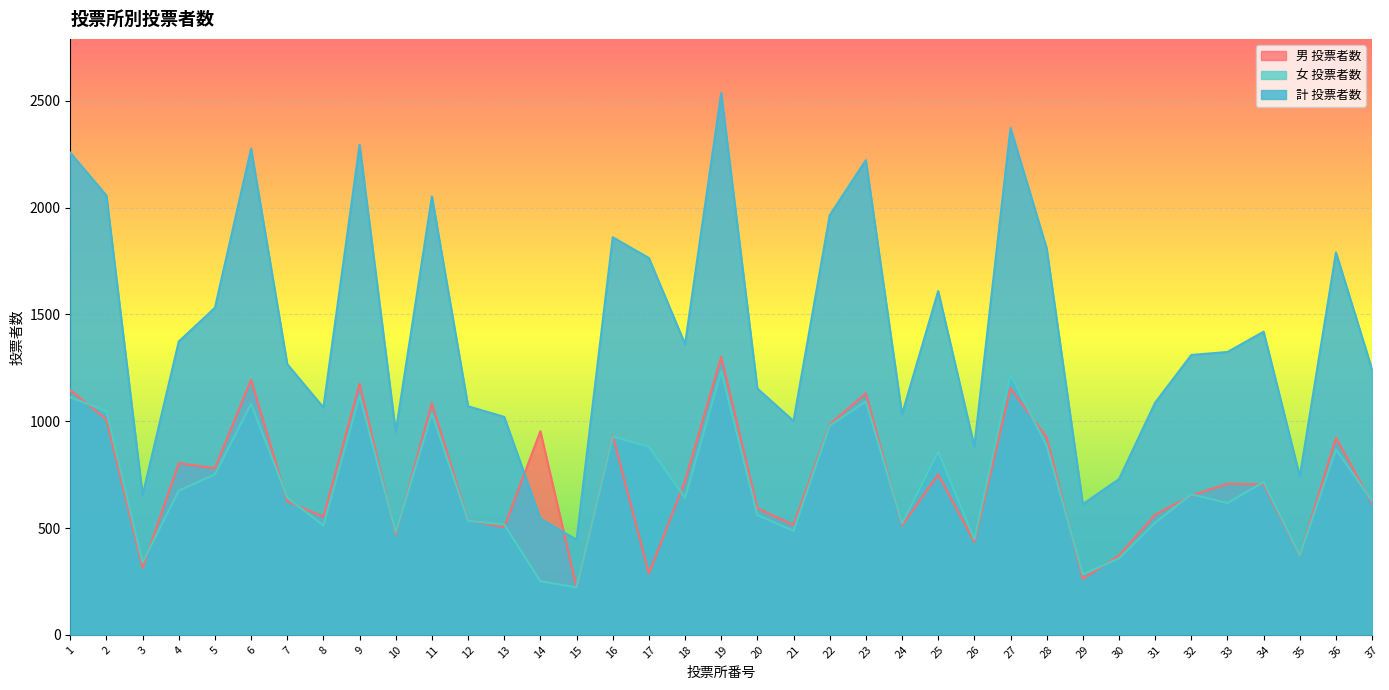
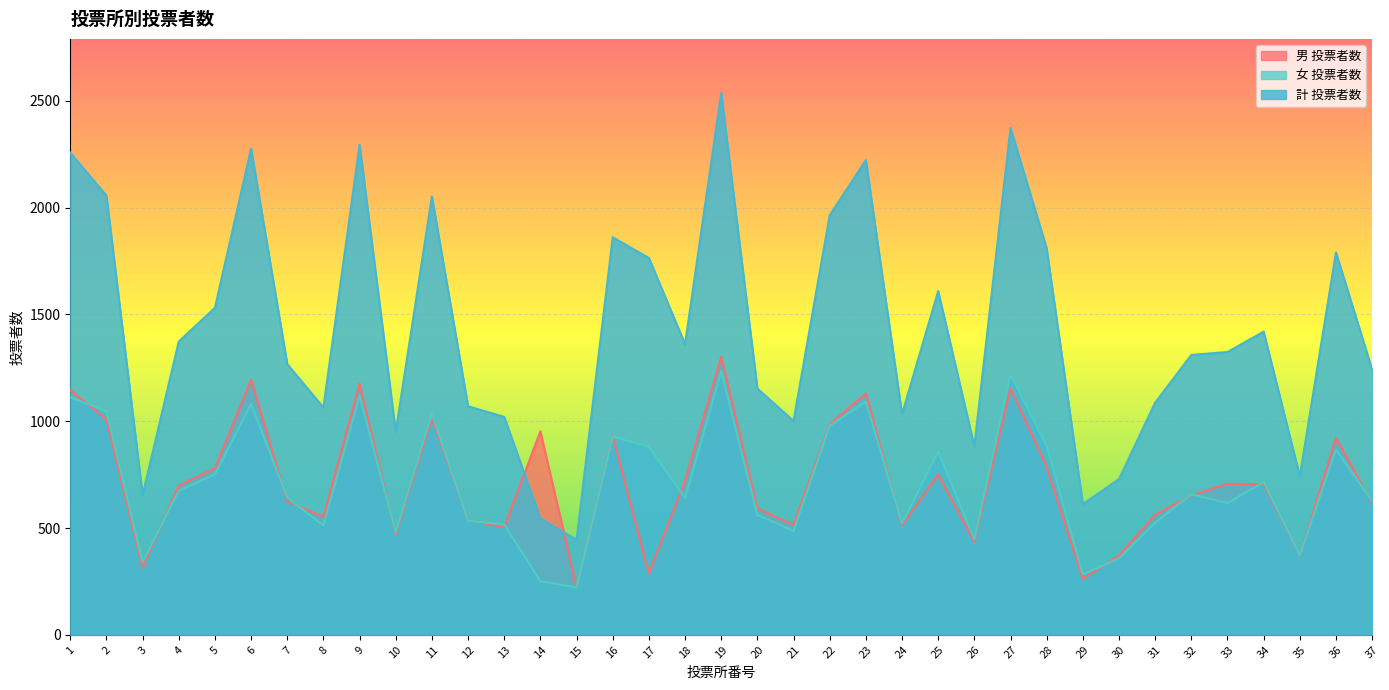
  {
    "男 投票者数": {
      "1": 1150,
      "2": 1010,
      "3": 320,
-     "4": 800,
+     "4": 700,
      "5": 780,
      "6": 1190,
      "7": 630,
      "8": 550,
      "9": 1180,
-     "11": 1080,
+     "11": 1020,
      "14": 950,
      "17": 290,
      "18": 720,
      "19": 1300,
      "20": 590,
      "21": 510,
      "23": 1130,
      "25": 750,
      "26": 440,
      "27": 1150,
-     "28": 920,
+     "28": 790,
      "29": 260,
      "30": 370,
      "31": 560,
      "33": 710,
      "36": 920
    }
  }
